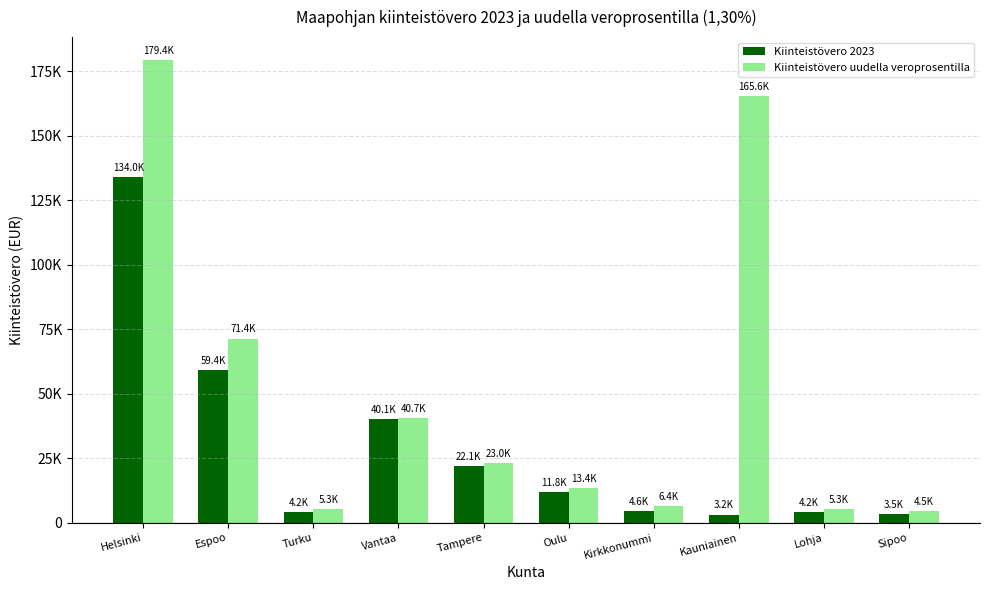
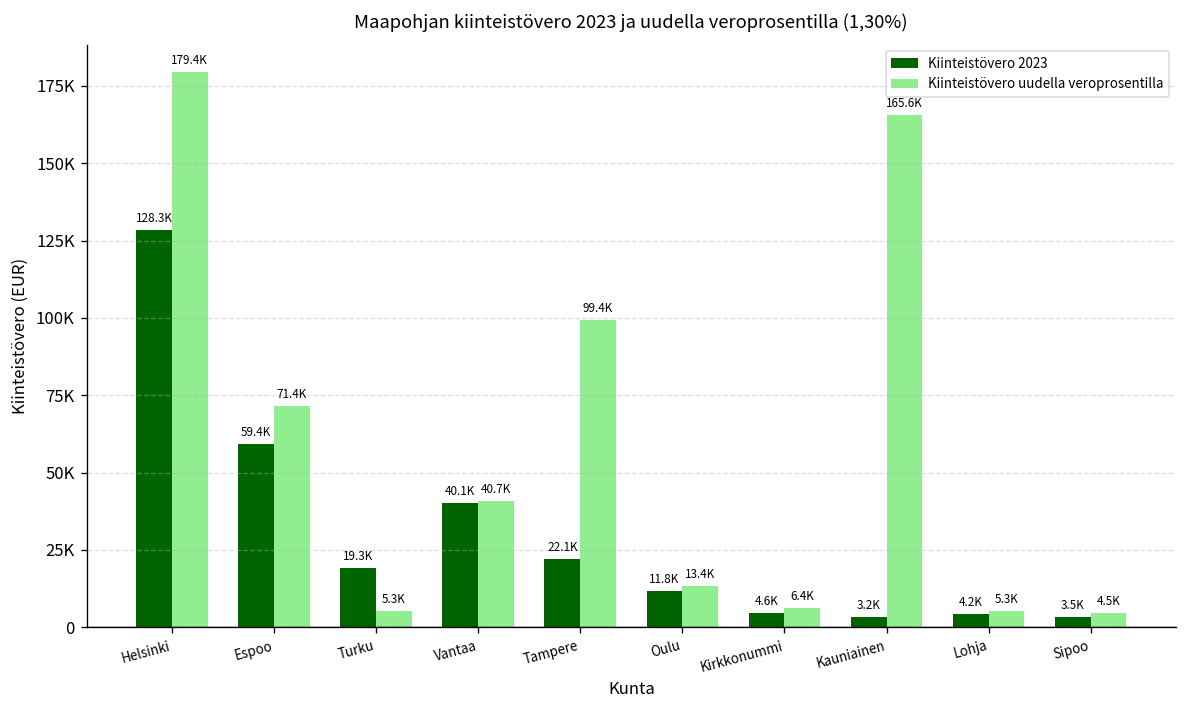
  {
    "Kiinteistövero 2023": {
-     "Helsinki": "134.0K",
+     "Helsinki": "128.3K",
      "Espoo": "59.4K",
-     "Turku": "4.2K",
+     "Turku": "19.3K",
      "Vantaa": "40.1K",
      "Tampere": "22.1K",
      "Oulu": "11.8K",
      "Kirkkonummi": "4.6K",
      "Kauniainen": "3.2K",
      "Lohja": "4.2K",
      "Sipoo": "3.5K"
    },
    "Kiinteistövero uudella veroprosentilla": {
      "Helsinki": "179.4K",
      "Espoo": "71.4K",
      "Turku": "5.3K",
      "Vantaa": "40.7K",
-     "Tampere": "23.0K",
+     "Tampere": "99.4K",
      "Oulu": "13.4K",
      "Kirkkonummi": "6.4K",
      "Kauniainen": "165.6K",
      "Lohja": "5.3K",
      "Sipoo": "4.5K"
    }
  }
